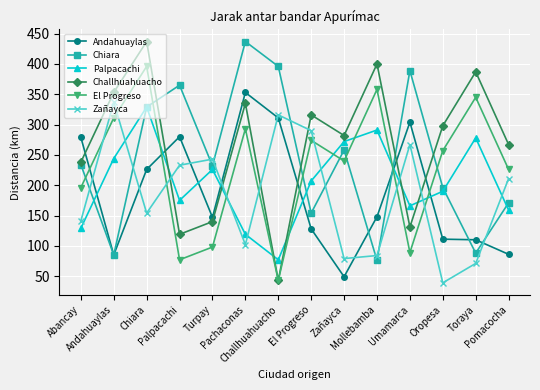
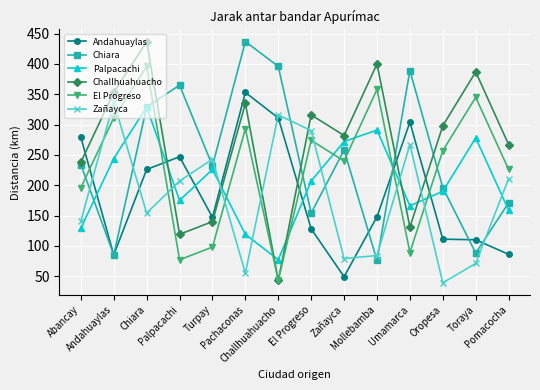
  {
    "Andahuaylas": {
      "Abancay": 280,
      "Chiara": 230,
-     "Palpacachi": 280,
+     "Palpacachi": 250,
      "Turpay": 150,
      "Pachaconas": 350,
      "Challhuahuacho": 310,
      "El Progreso": 130,
      "Zañayca": 50,
      "Mollebamba": 150,
      "Umamarca": 300,
      "Oropesa": 110,
      "Toraya": 110,
      "Pomacocha": 90
    },
    "Zañayca": {
      "Abancay": 140,
      "Chiara": 150,
-     "Palpacachi": 230,
+     "Palpacachi": 210,
      "Turpay": 240,
-     "Pachaconas": 100,
+     "Pachaconas": 60,
      "Challhuahuacho": 320,
      "El Progreso": 290,
      "Zañayca": 80,
      "Mollebamba": 80,
      "Umamarca": 270,
      "Oropesa": 40,
      "Toraya": 70,
      "Pomacocha": 210
    }
  }
